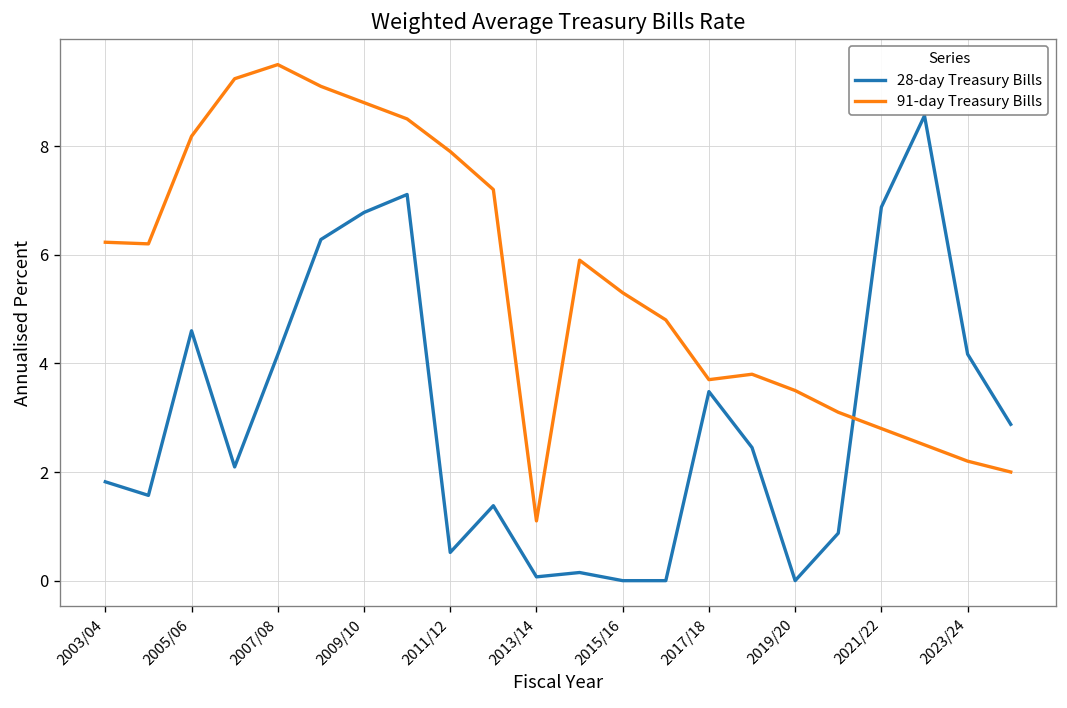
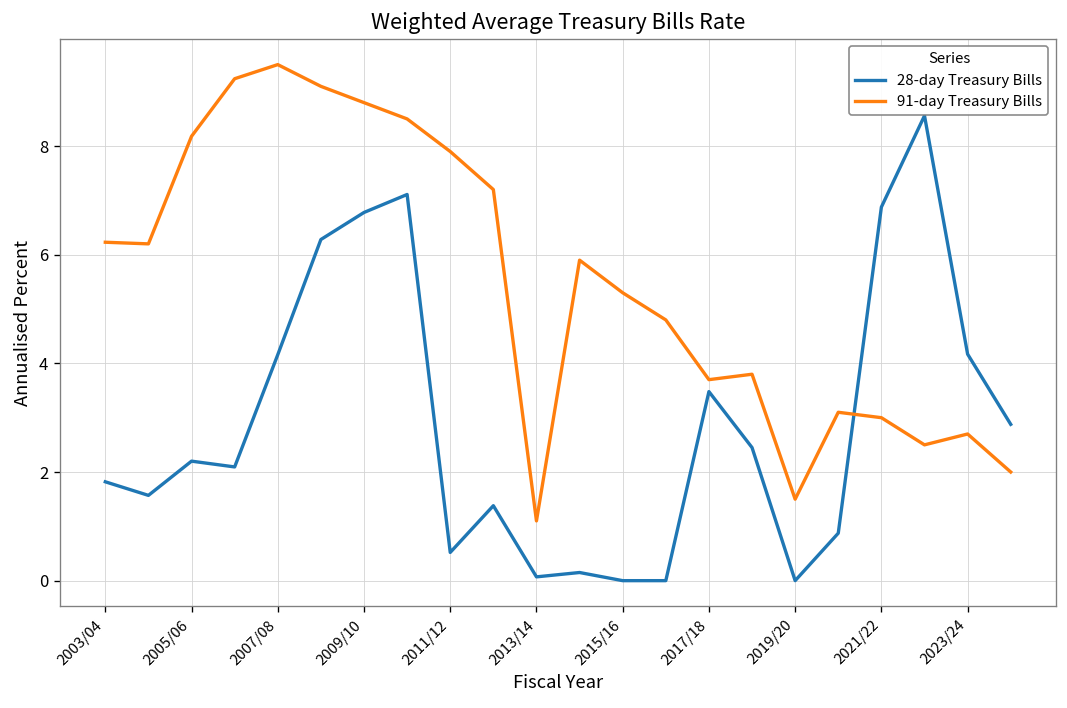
  {
    "28-day Treasury Bills": {
      "2003/04": 1.8,
-     "2005/06": 4.6,
+     "2005/06": 2.2,
      "2007/08": 4.2,
      "2009/10": 6.8,
      "2011/12": 0.5,
      "2013/14": 0.1,
      "2015/16": 0.0,
      "2017/18": 3.5,
      "2019/20": 0.0,
      "2021/22": 6.9,
      "2023/24": 4.2
    },
    "91-day Treasury Bills": {
      "2003/04": 6.2,
      "2005/06": 8.2,
      "2007/08": 9.5,
      "2009/10": 8.8,
      "2011/12": 7.9,
      "2013/14": 1.1,
      "2015/16": 5.3,
      "2017/18": 3.7,
-     "2019/20": 3.5,
-     "2021/22": 2.8,
-     "2023/24": 2.2
+     "2019/20": 1.5,
+     "2021/22": 3.0,
+     "2023/24": 2.7
    }
  }
